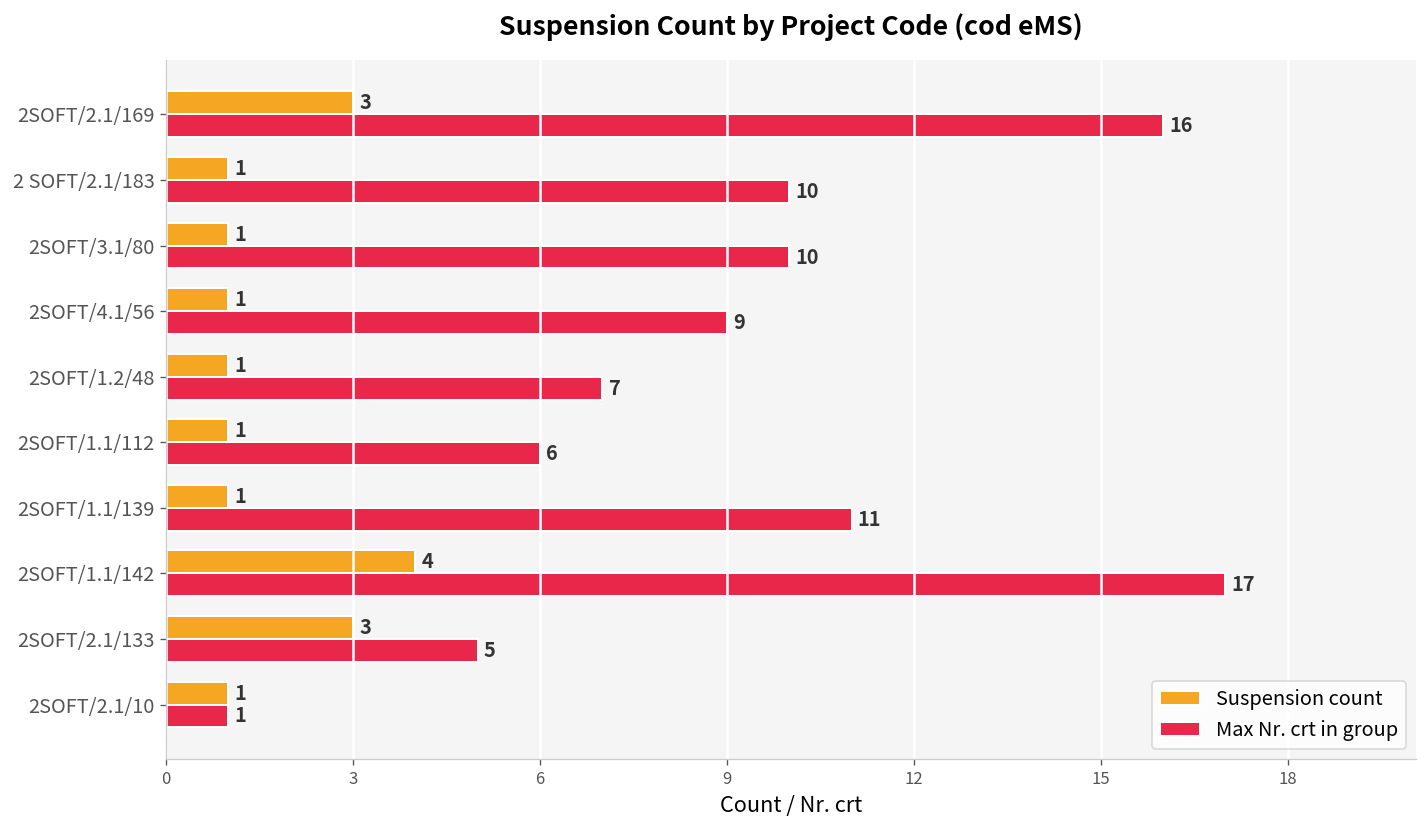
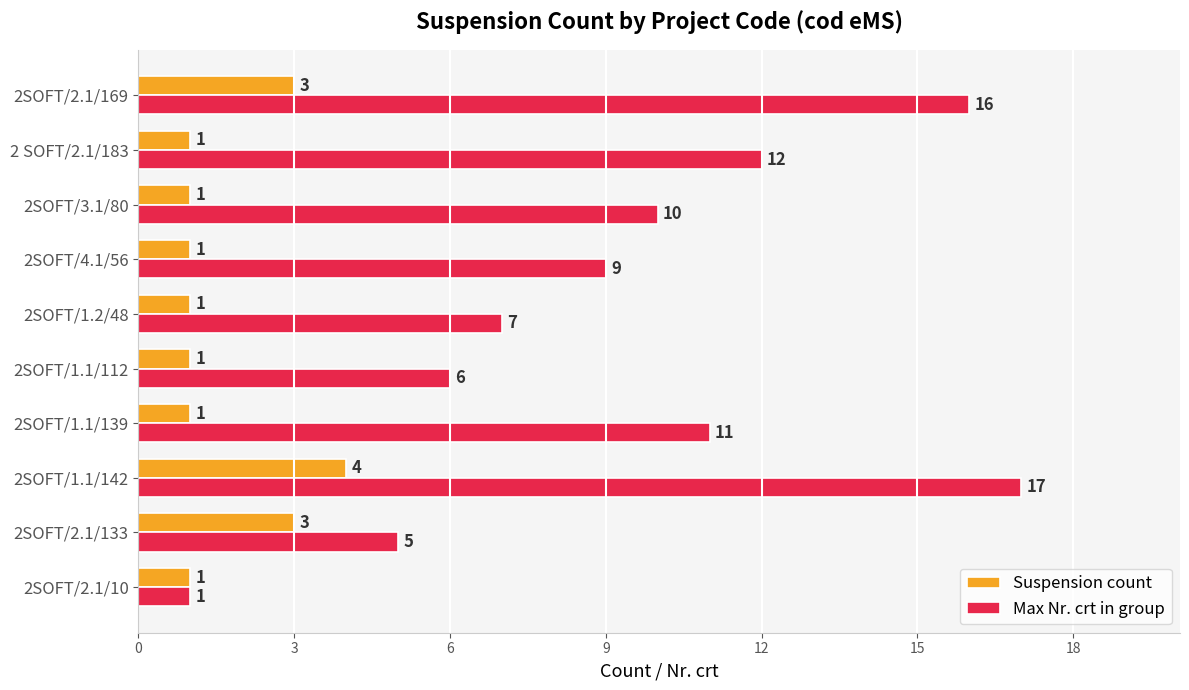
  {
    "Suspension count": {
      "2SOFT/2.1/169": 3,
      "2 SOFT/2.1/183": 1,
      "2SOFT/3.1/80": 1,
      "2SOFT/4.1/56": 1,
      "2SOFT/1.2/48": 1,
      "2SOFT/1.1/112": 1,
      "2SOFT/1.1/139": 1,
      "2SOFT/1.1/142": 4,
      "2SOFT/2.1/133": 3,
      "2SOFT/2.1/10": 1
    },
    "Max Nr. crt in group": {
      "2SOFT/2.1/169": 16,
-     "2 SOFT/2.1/183": 10,
+     "2 SOFT/2.1/183": 12,
      "2SOFT/3.1/80": 10,
      "2SOFT/4.1/56": 9,
      "2SOFT/1.2/48": 7,
      "2SOFT/1.1/112": 6,
      "2SOFT/1.1/139": 11,
      "2SOFT/1.1/142": 17,
      "2SOFT/2.1/133": 5,
      "2SOFT/2.1/10": 1
    }
  }
